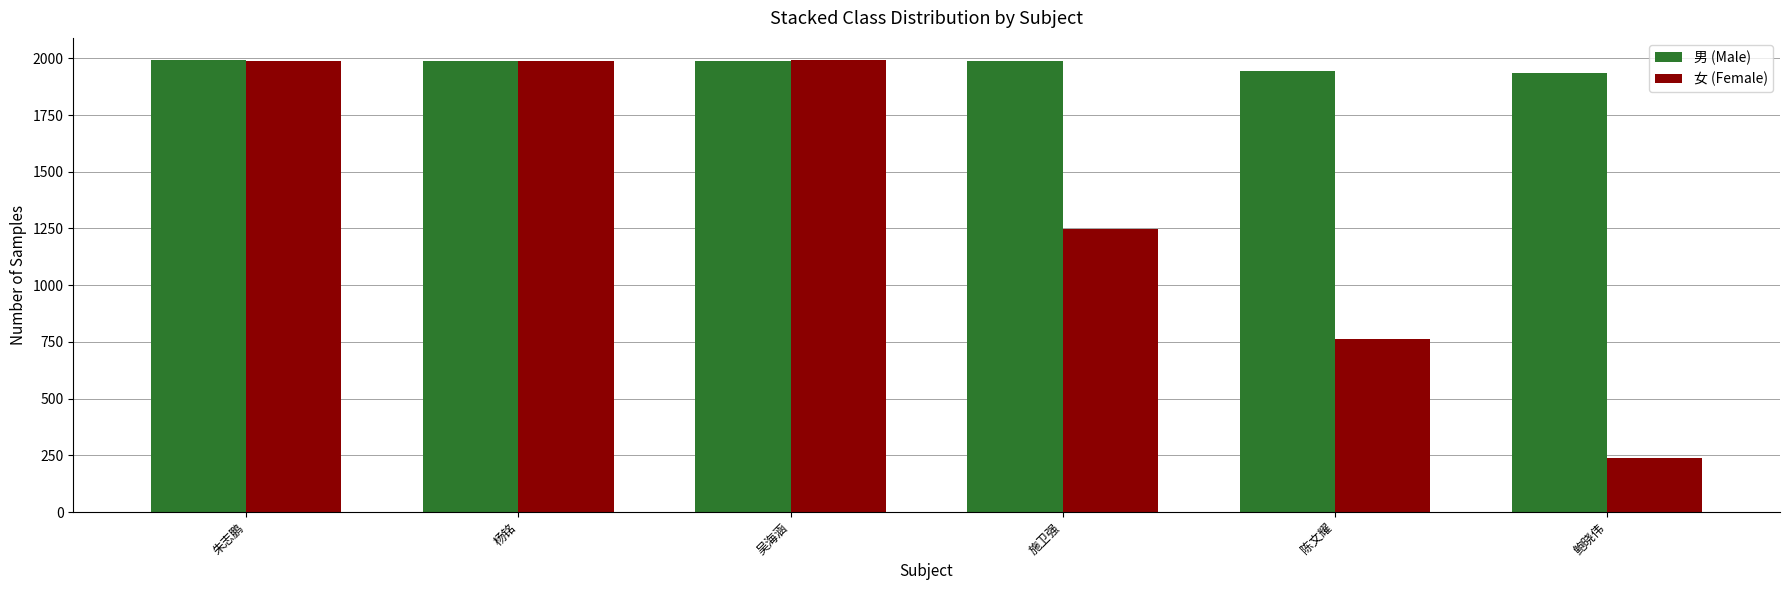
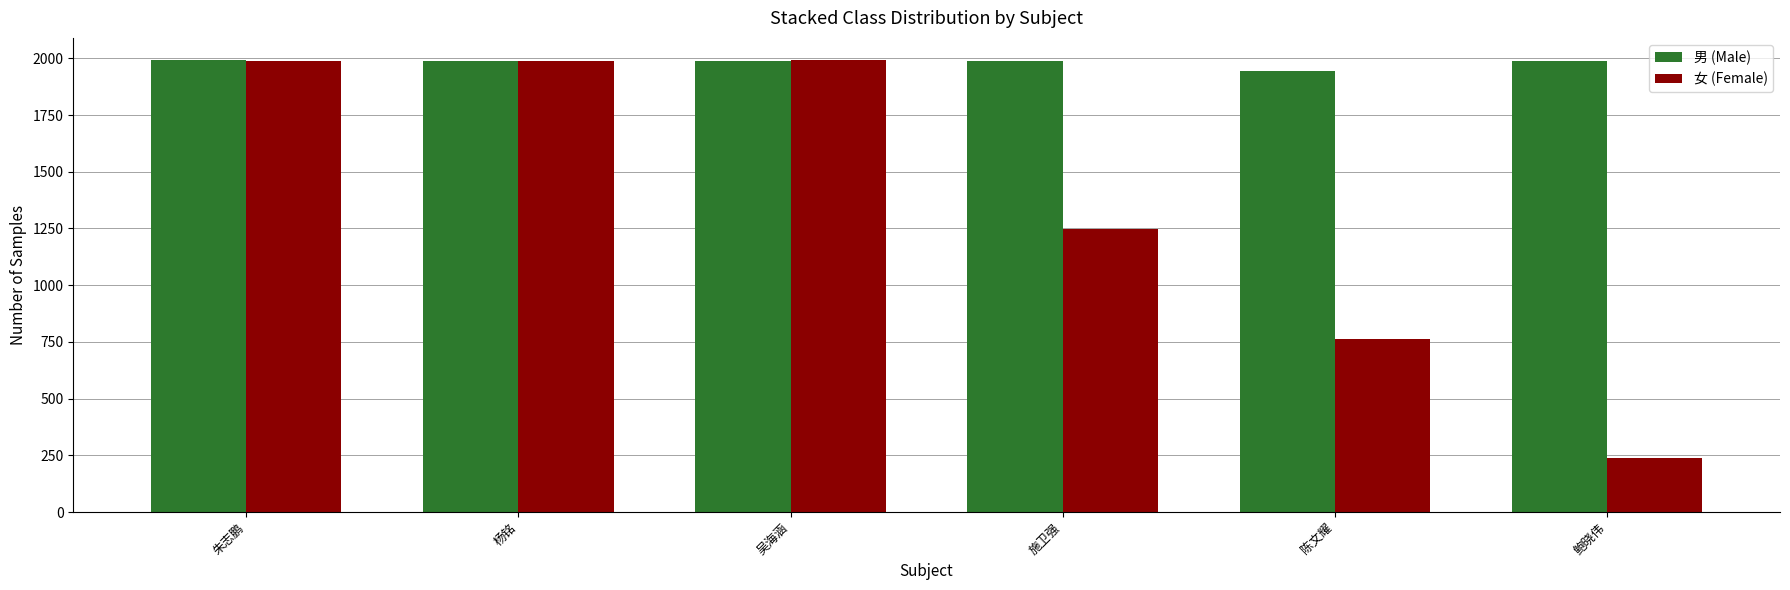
  {
    "男 (Male)": {
      "朱志鹏": 1990,
      "杨铭": 1990,
      "吴海涵": 1990,
      "施卫强": 1990,
      "陈文耀": 1940,
-     "鲍晓伟": 1940
+     "鲍晓伟": 1990
    },
    "女 (Female)": {
      "朱志鹏": 1990,
      "杨铭": 1990,
      "吴海涵": 1990,
      "施卫强": 1250,
      "陈文耀": 760,
      "鲍晓伟": 240
    }
  }
